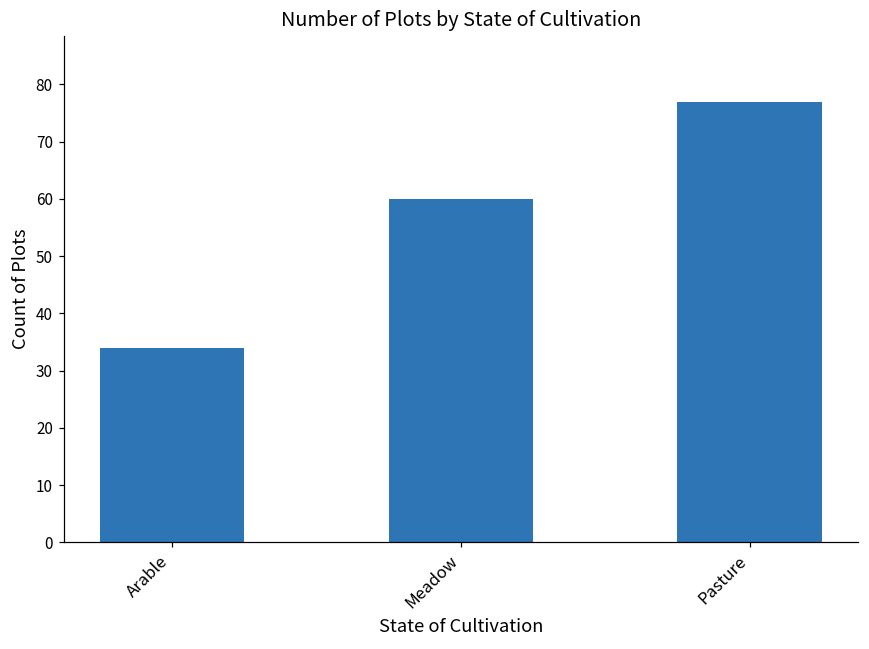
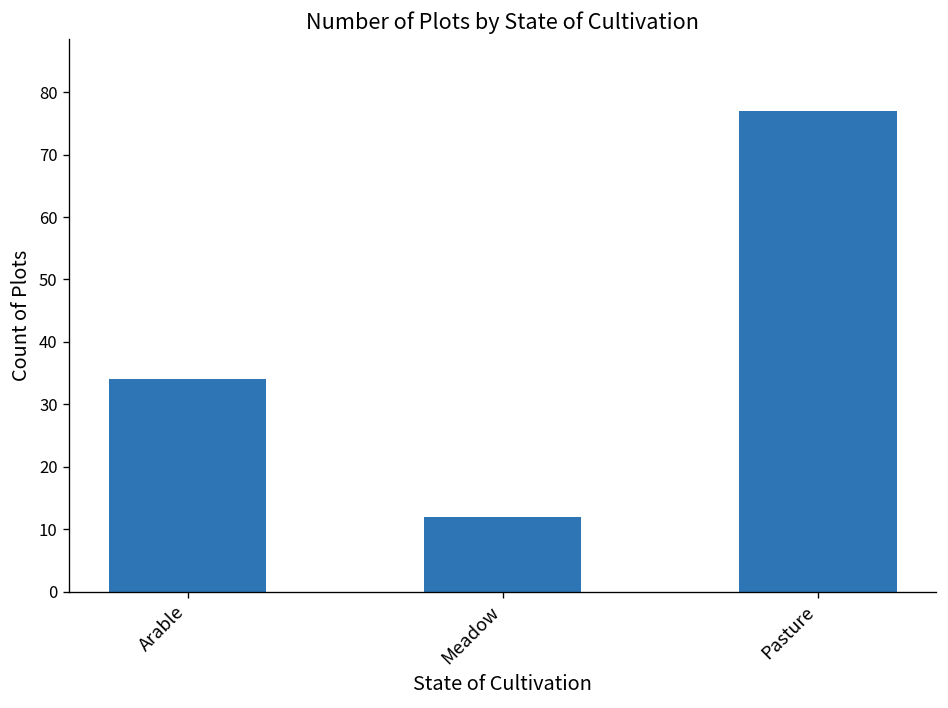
  {
    "Arable": 34,
-   "Meadow": 60,
+   "Meadow": 12,
    "Pasture": 77
  }
